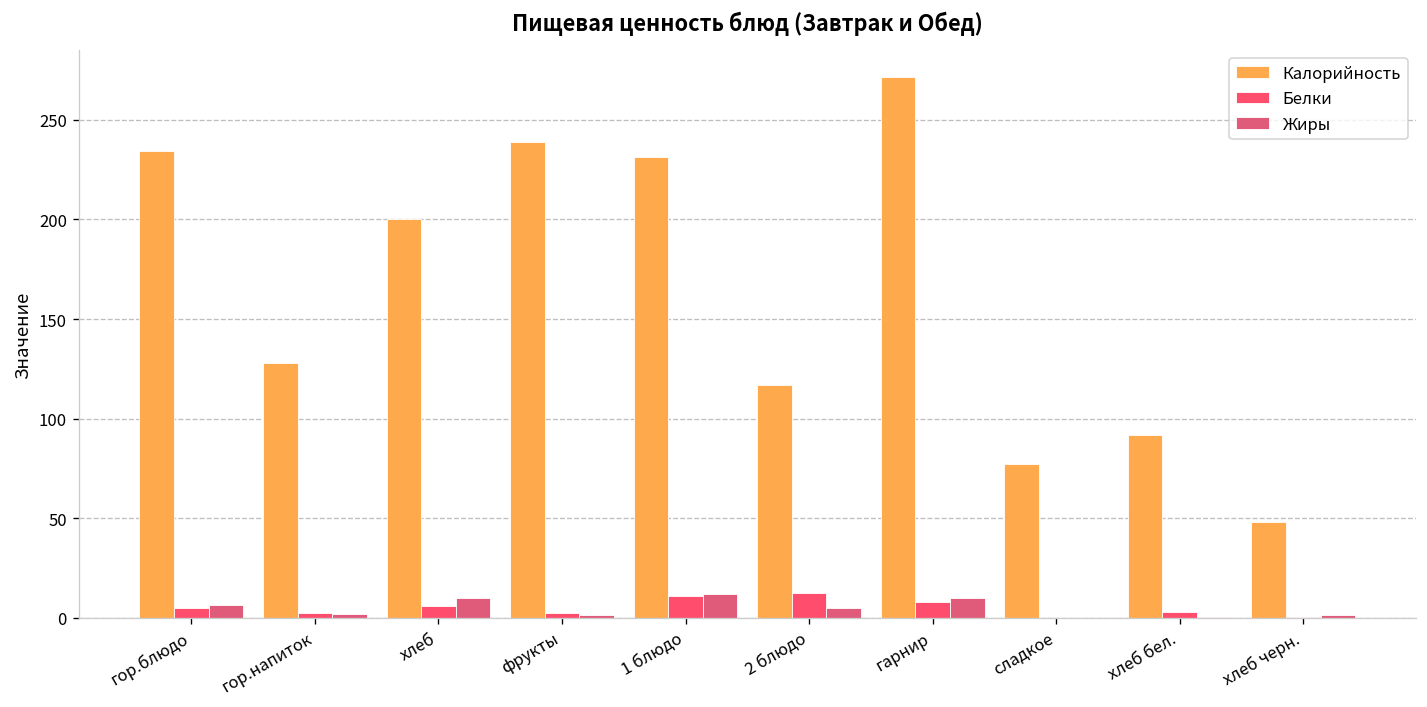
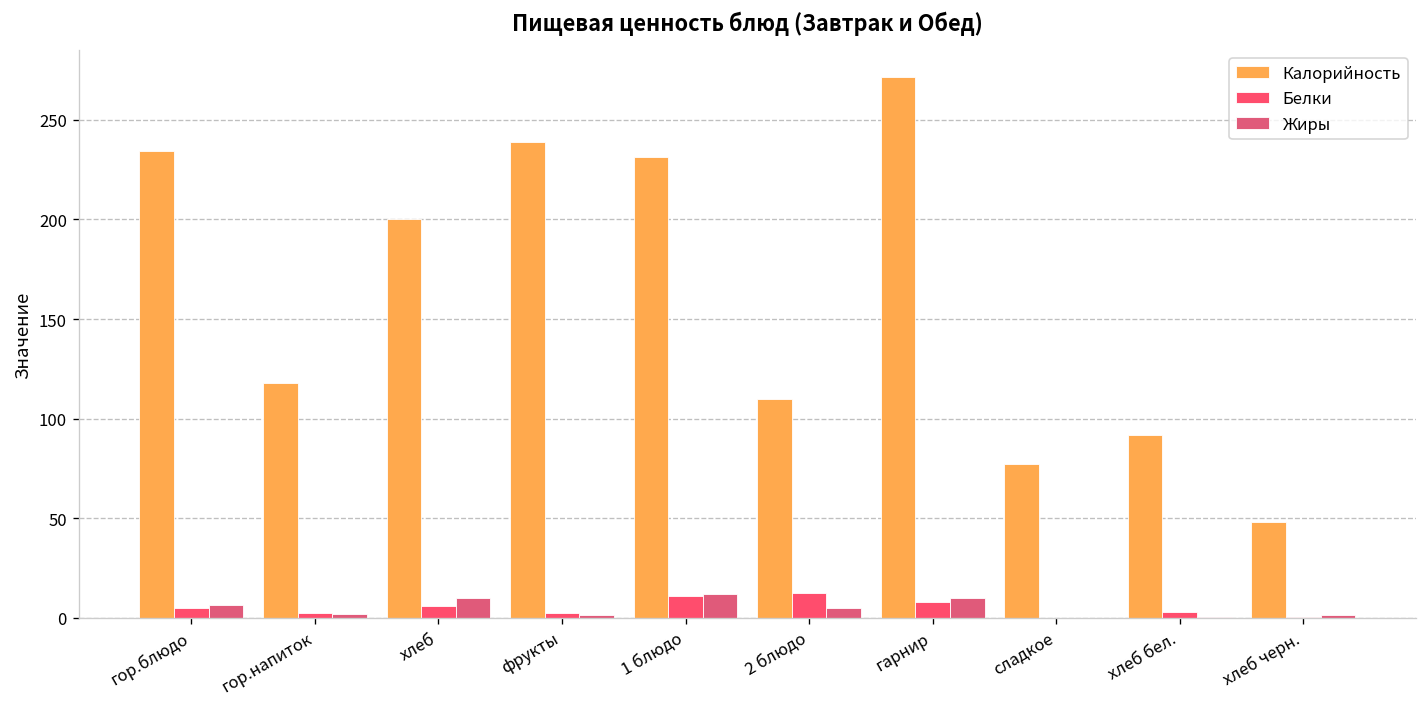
  {
    "Калорийность": {
      "гор.блюдо": 234,
-     "гор.напиток": 128,
+     "гор.напиток": 118,
      "хлеб": 200,
      "фрукты": 239,
      "1 блюдо": 231,
-     "2 блюдо": 117,
+     "2 блюдо": 110,
      "гарнир": 271,
      "сладкое": 77,
      "хлеб бел.": 92,
      "хлеб черн.": 48
    }
  }
